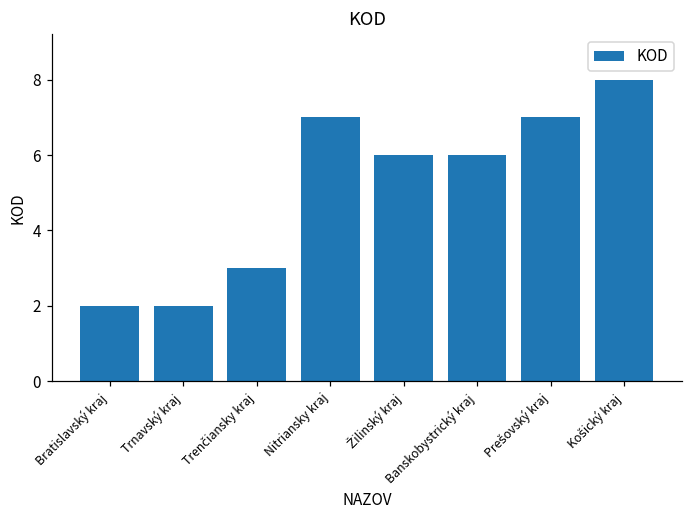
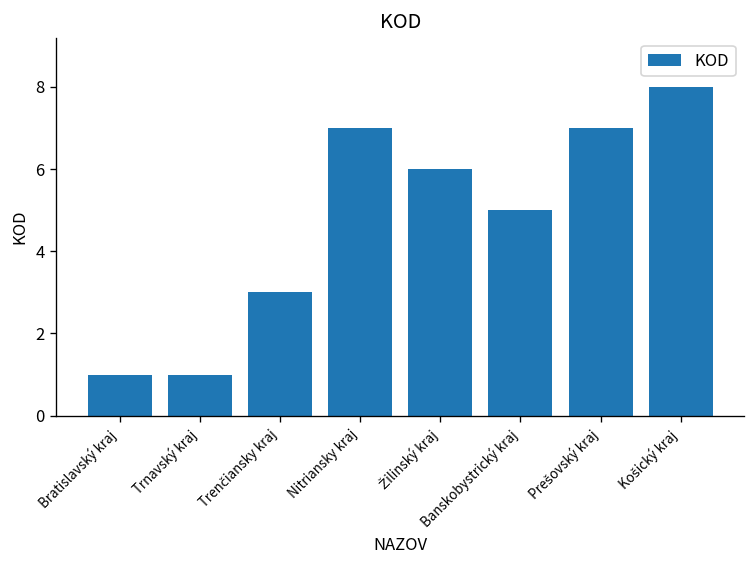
  {
-   "Bratislavský kraj": 2,
-   "Trnavský kraj": 2,
+   "Bratislavský kraj": 1,
+   "Trnavský kraj": 1,
    "Trenčiansky kraj": 3,
    "Nitriansky kraj": 7,
    "Žilinský kraj": 6,
-   "Banskobystrický kraj": 6,
+   "Banskobystrický kraj": 5,
    "Prešovský kraj": 7,
    "Košický kraj": 8
  }
